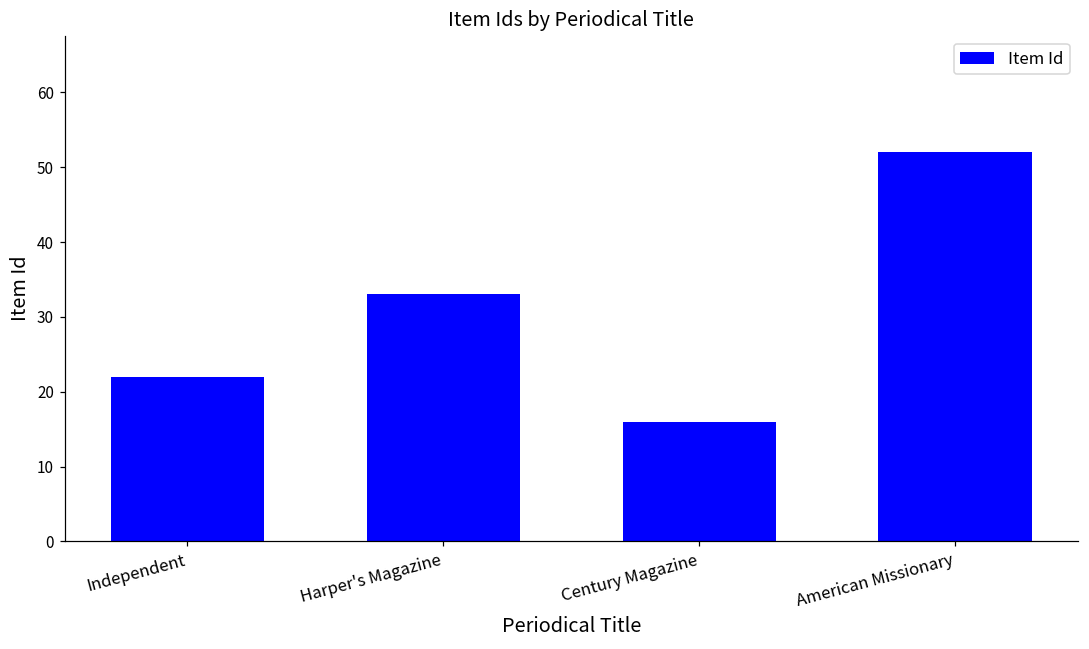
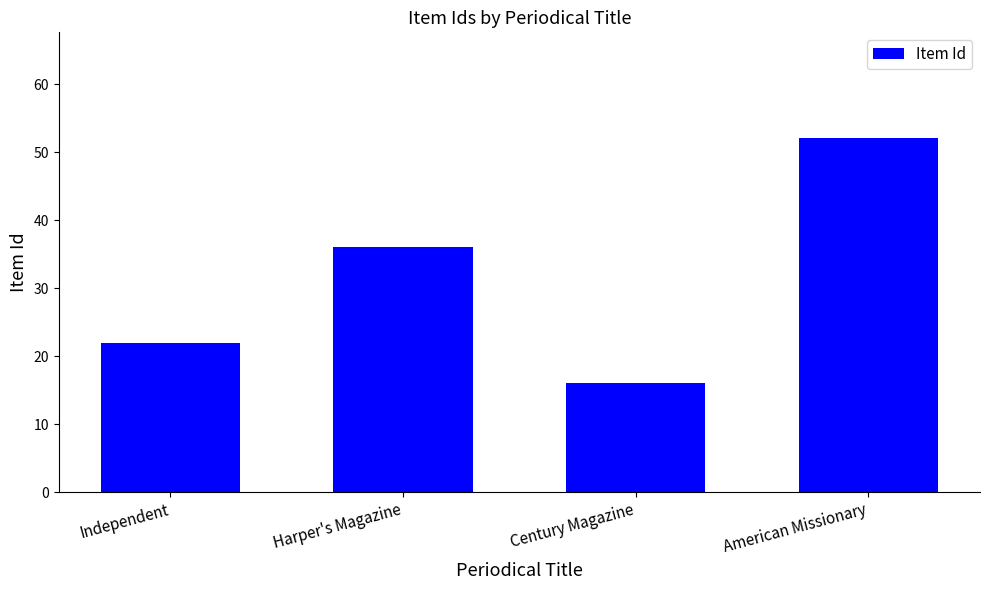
  {
    "Independent": 22,
-   "Harper's Magazine": 33,
+   "Harper's Magazine": 36,
    "Century Magazine": 16,
    "American Missionary": 52
  }
